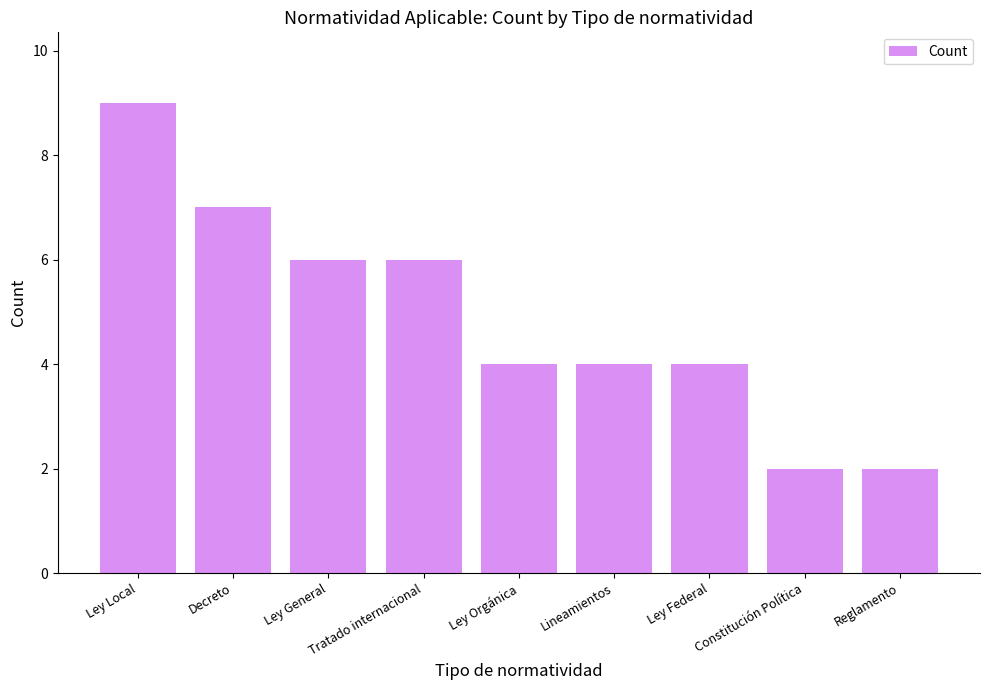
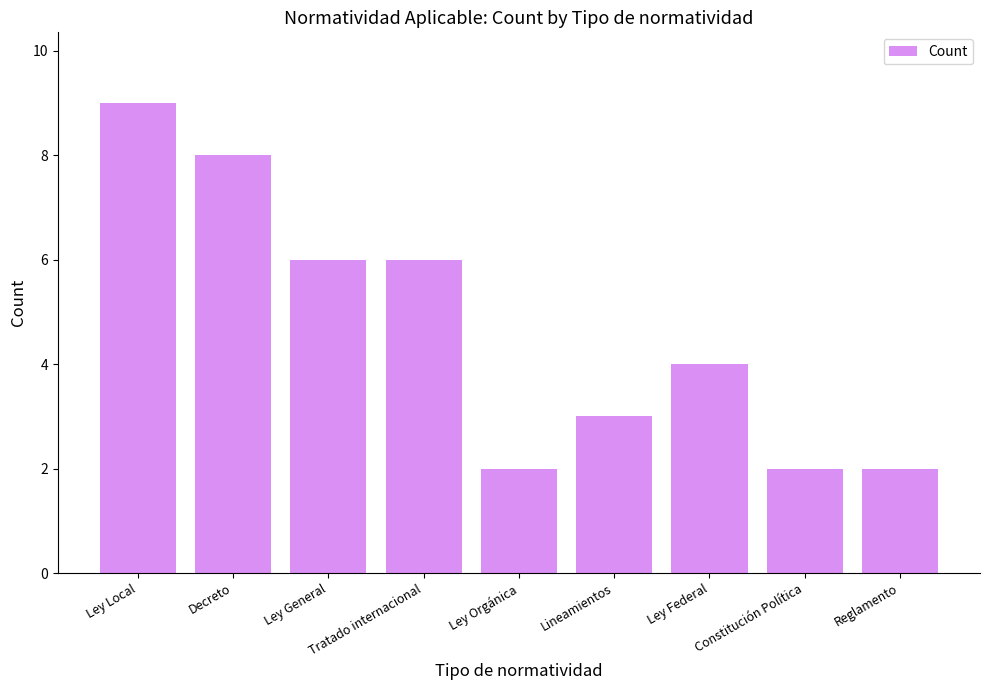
  {
    "Ley Local": 9,
-   "Decreto": 7,
+   "Decreto": 8,
    "Ley General": 6,
    "Tratado internacional": 6,
-   "Ley Orgánica": 4,
-   "Lineamientos": 4,
+   "Ley Orgánica": 2,
+   "Lineamientos": 3,
    "Ley Federal": 4,
    "Constitución Política": 2,
    "Reglamento": 2
  }
